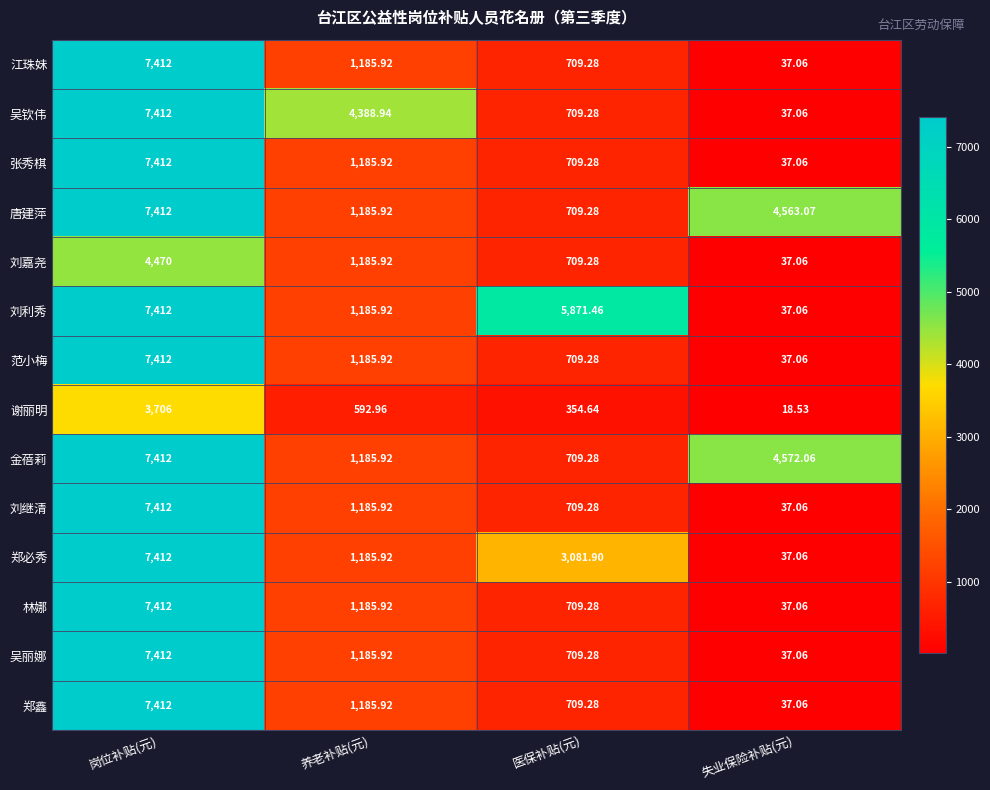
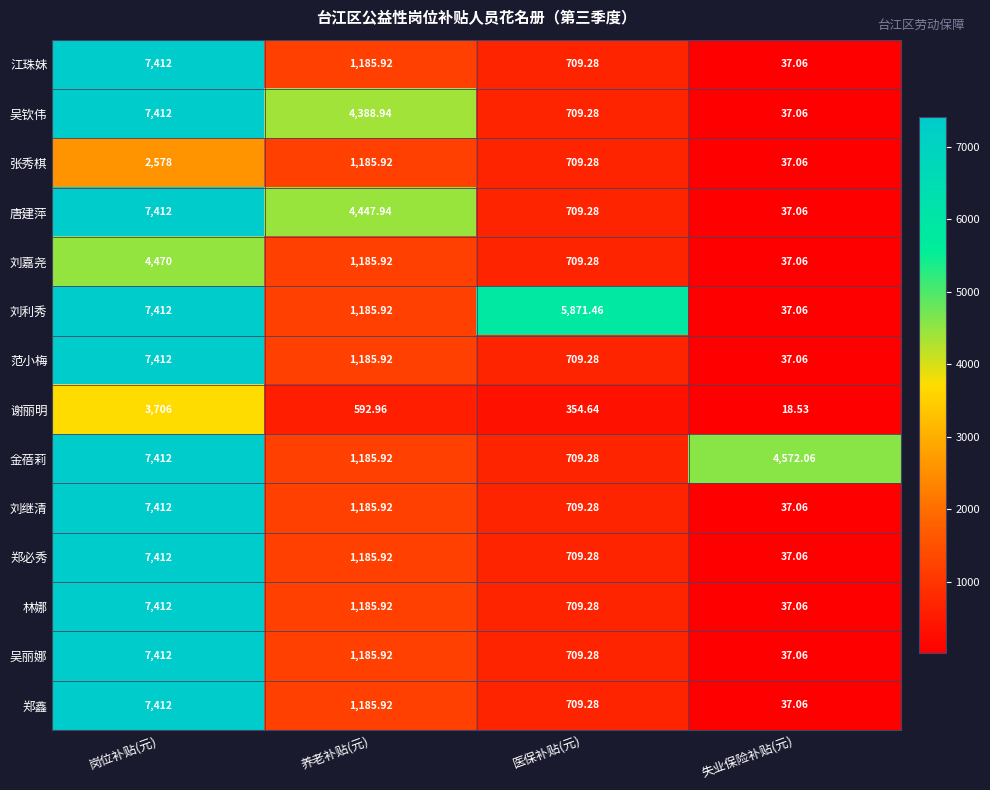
  {
    "江珠妹": {
      "岗位补贴(元)": "7,412",
      "养老补贴(元)": "1,185.92",
      "医保补贴(元)": "709.28",
      "失业保险补贴(元)": "37.06"
    },
    "吴钦伟": {
      "岗位补贴(元)": "7,412",
      "养老补贴(元)": "4,388.94",
      "医保补贴(元)": "709.28",
      "失业保险补贴(元)": "37.06"
    },
    "张秀棋": {
-     "岗位补贴(元)": "7,412",
+     "岗位补贴(元)": "2,578",
      "养老补贴(元)": "1,185.92",
      "医保补贴(元)": "709.28",
      "失业保险补贴(元)": "37.06"
    },
    "唐建萍": {
      "岗位补贴(元)": "7,412",
-     "养老补贴(元)": "1,185.92",
+     "养老补贴(元)": "4,447.94",
      "医保补贴(元)": "709.28",
-     "失业保险补贴(元)": "4,563.07"
+     "失业保险补贴(元)": "37.06"
    },
    "刘嘉尧": {
      "岗位补贴(元)": "4,470",
      "养老补贴(元)": "1,185.92",
      "医保补贴(元)": "709.28",
      "失业保险补贴(元)": "37.06"
    },
    "刘利秀": {
      "岗位补贴(元)": "7,412",
      "养老补贴(元)": "1,185.92",
      "医保补贴(元)": "5,871.46",
      "失业保险补贴(元)": "37.06"
    },
    "范小梅": {
      "岗位补贴(元)": "7,412",
      "养老补贴(元)": "1,185.92",
      "医保补贴(元)": "709.28",
      "失业保险补贴(元)": "37.06"
    },
    "谢丽明": {
      "岗位补贴(元)": "3,706",
      "养老补贴(元)": "592.96",
      "医保补贴(元)": "354.64",
      "失业保险补贴(元)": "18.53"
    },
    "金蓓莉": {
      "岗位补贴(元)": "7,412",
      "养老补贴(元)": "1,185.92",
      "医保补贴(元)": "709.28",
      "失业保险补贴(元)": "4,572.06"
    },
    "刘继清": {
      "岗位补贴(元)": "7,412",
      "养老补贴(元)": "1,185.92",
      "医保补贴(元)": "709.28",
      "失业保险补贴(元)": "37.06"
    },
    "郑必秀": {
      "岗位补贴(元)": "7,412",
      "养老补贴(元)": "1,185.92",
-     "医保补贴(元)": "3,081.90",
+     "医保补贴(元)": "709.28",
      "失业保险补贴(元)": "37.06"
    },
    "林娜": {
      "岗位补贴(元)": "7,412",
      "养老补贴(元)": "1,185.92",
      "医保补贴(元)": "709.28",
      "失业保险补贴(元)": "37.06"
    },
    "吴丽娜": {
      "岗位补贴(元)": "7,412",
      "养老补贴(元)": "1,185.92",
      "医保补贴(元)": "709.28",
      "失业保险补贴(元)": "37.06"
    },
    "郑鑫": {
      "岗位补贴(元)": "7,412",
      "养老补贴(元)": "1,185.92",
      "医保补贴(元)": "709.28",
      "失业保险补贴(元)": "37.06"
    }
  }
